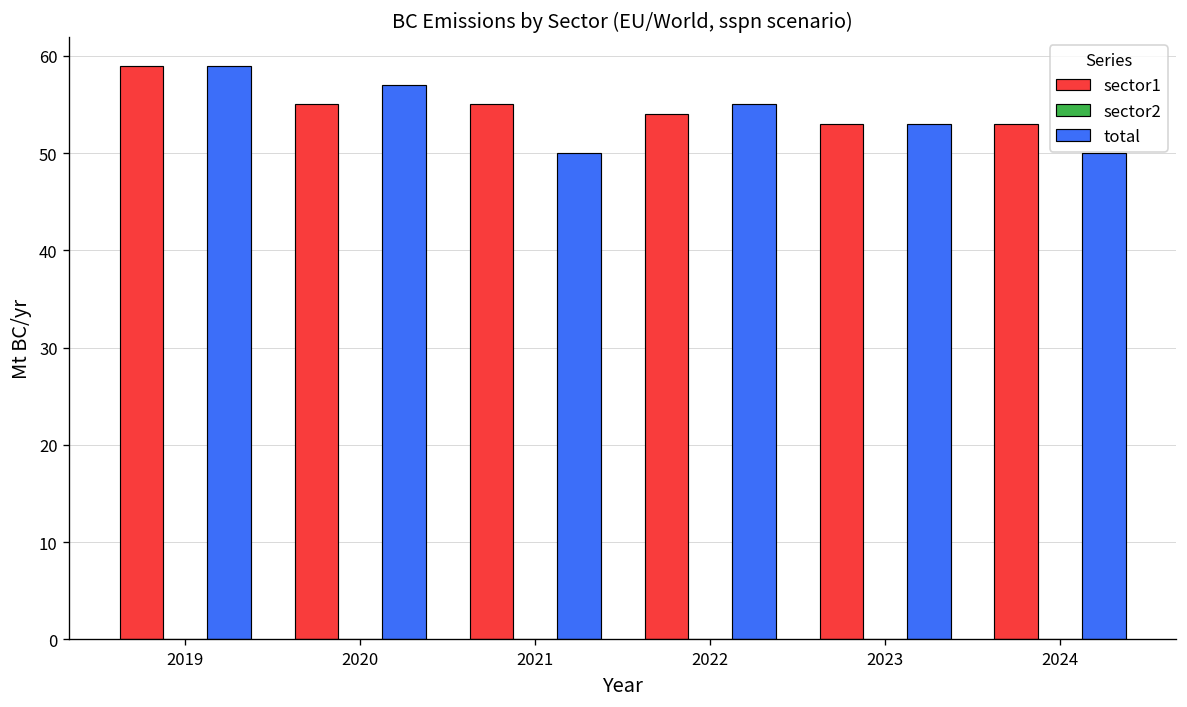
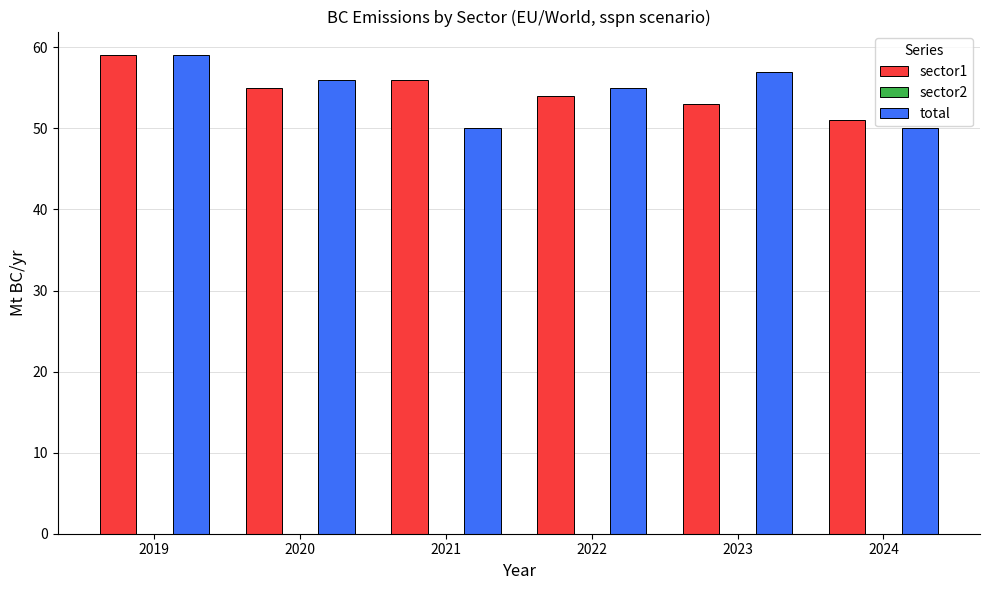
  {
    "sector1": {
      "2019": 59,
      "2020": 55,
-     "2021": 55,
+     "2021": 56,
      "2022": 54,
      "2023": 53,
-     "2024": 53
+     "2024": 51
    },
    "sector2": {
      "2019": 0,
      "2020": 0,
      "2021": 0,
      "2022": 0,
      "2023": 0,
      "2024": 0
    },
    "total": {
      "2019": 59,
-     "2020": 57,
+     "2020": 56,
      "2021": 50,
      "2022": 55,
-     "2023": 53,
+     "2023": 57,
      "2024": 50
    }
  }
